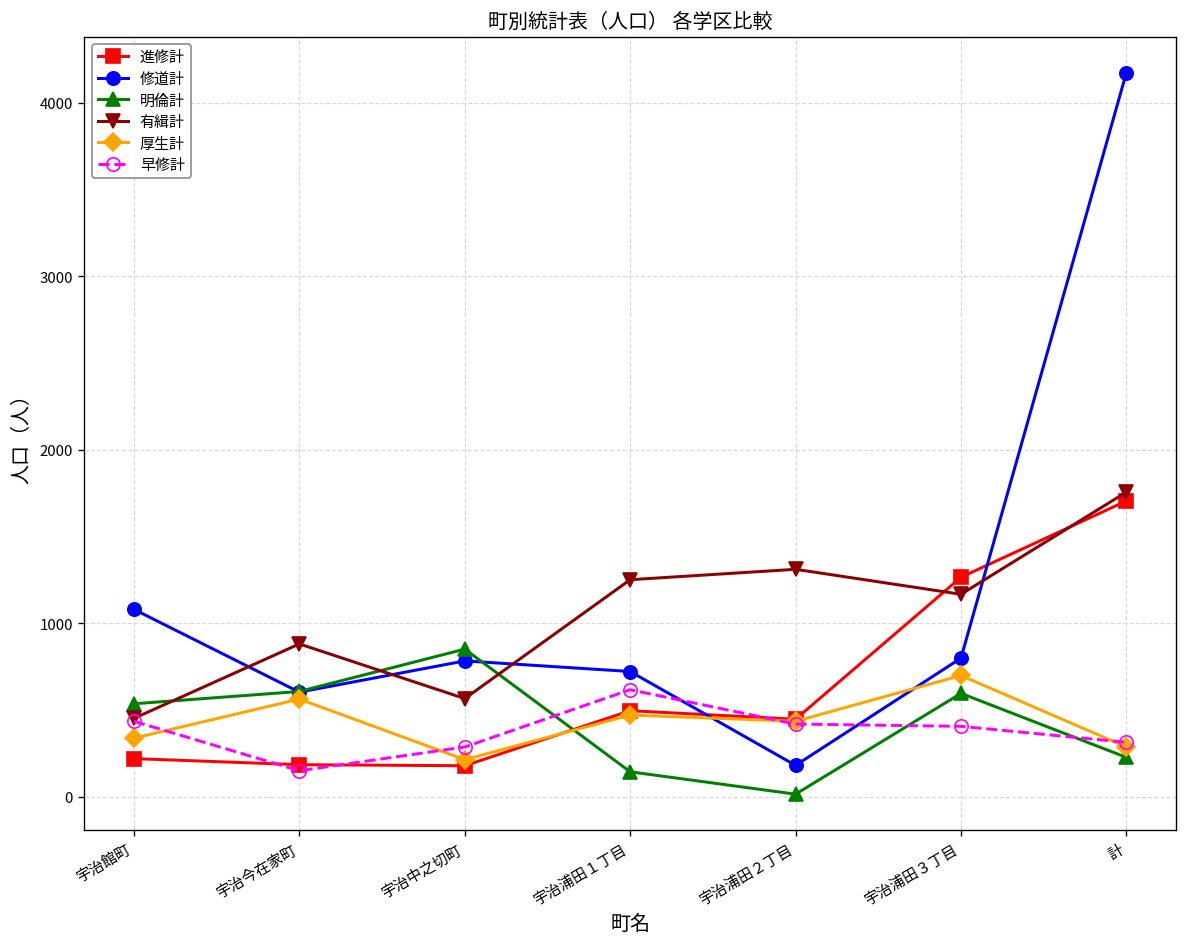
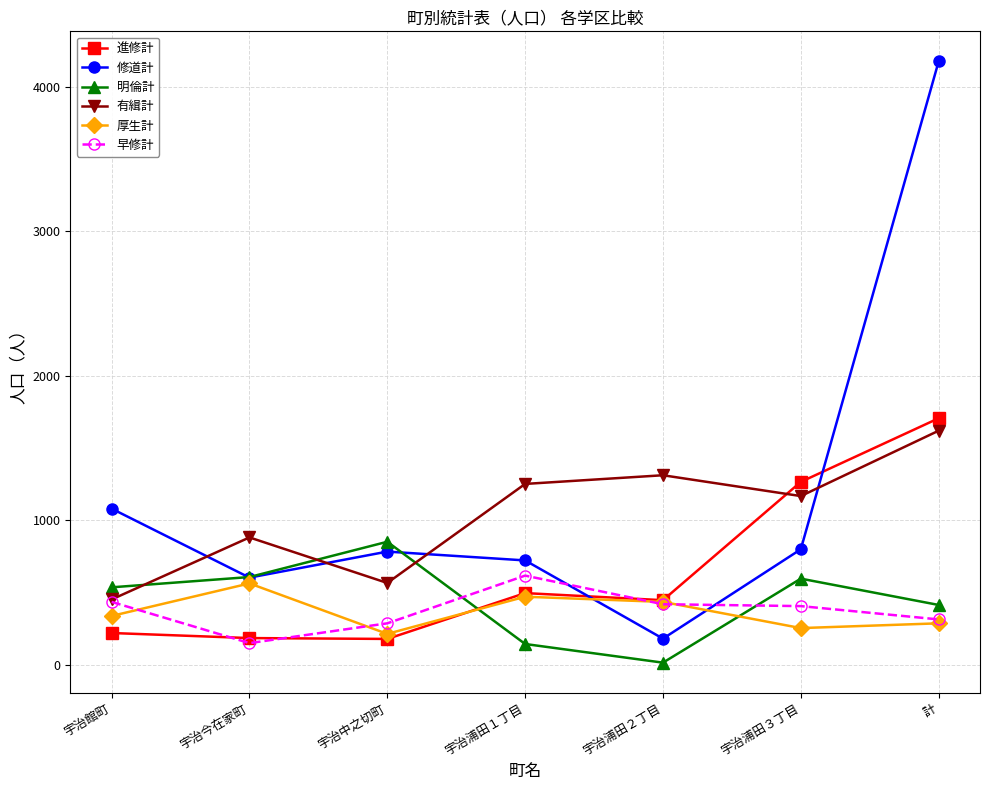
  {
    "進修計": {
      "宇治館町": 220,
      "宇治今在家町": 190,
      "宇治中之切町": 180,
      "宇治浦田１丁目": 500,
      "宇治浦田３丁目": 1270,
      "計": 1710
    },
    "修道計": {
      "宇治館町": 1080,
      "宇治中之切町": 780,
      "宇治浦田１丁目": 720,
      "宇治浦田２丁目": 180,
      "宇治浦田３丁目": 800,
      "計": 4170
    },
    "明倫計": {
      "宇治館町": 540,
      "宇治中之切町": 850,
      "宇治浦田１丁目": 150,
      "宇治浦田２丁目": 20,
      "宇治浦田３丁目": 600,
-     "計": 230
+     "計": 420
    },
    "有緝計": {
      "宇治今在家町": 880,
      "宇治中之切町": 570,
      "宇治浦田１丁目": 1250,
      "宇治浦田２丁目": 1310,
      "宇治浦田３丁目": 1170,
-     "計": 1760
+     "計": 1620
    },
    "厚生計": {
      "宇治館町": 340,
      "宇治今在家町": 560,
      "宇治中之切町": 220,
      "宇治浦田１丁目": 470,
-     "宇治浦田３丁目": 700,
+     "宇治浦田３丁目": 260,
      "計": 290
    },
    "早修計": {
      "宇治今在家町": 150,
      "宇治中之切町": 290,
      "宇治浦田１丁目": 620,
      "宇治浦田３丁目": 410,
      "計": 320
    }
  }
